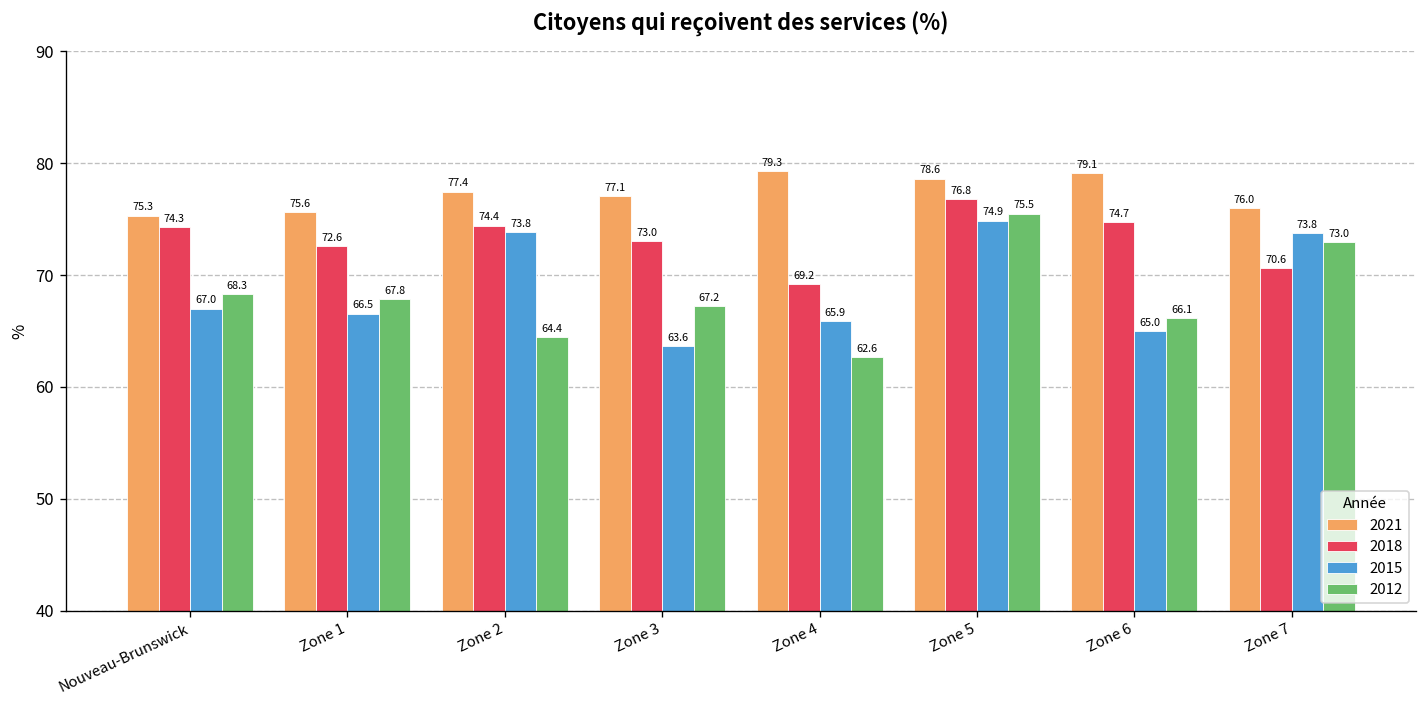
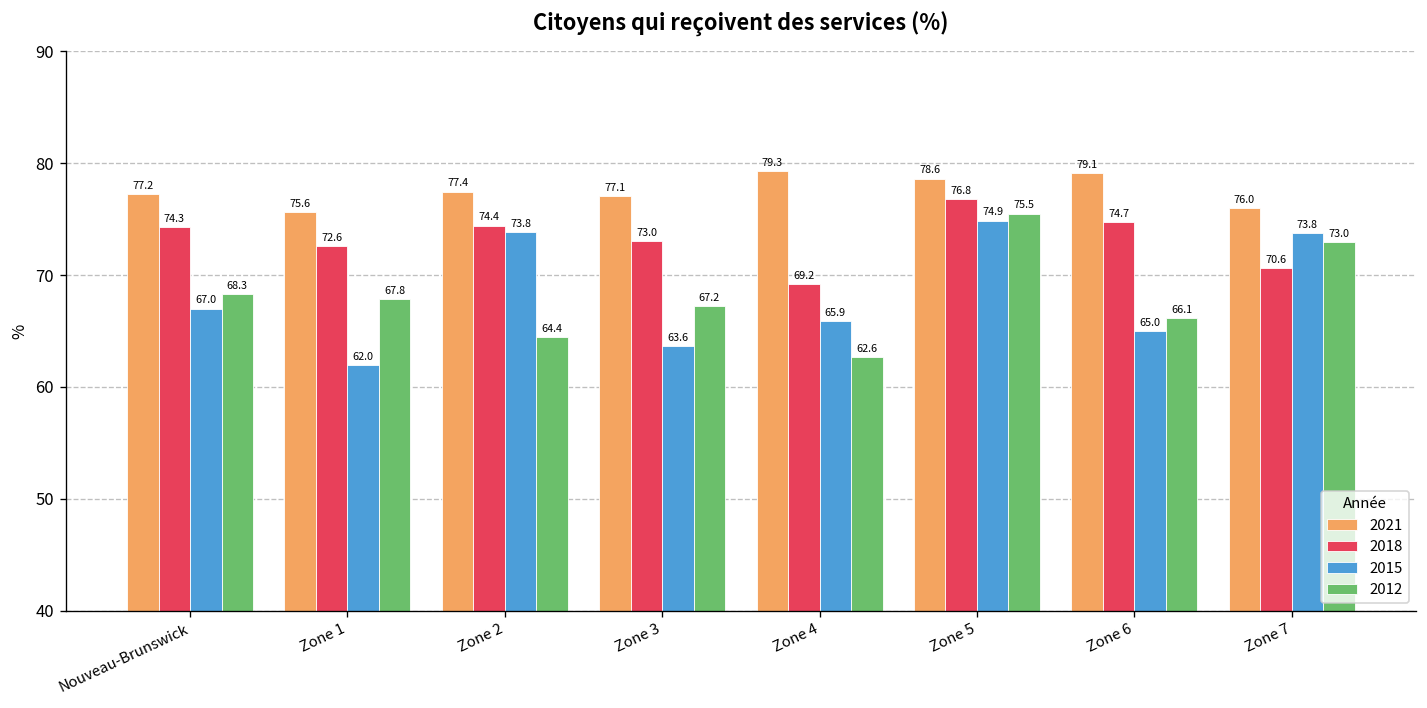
  {
    "2021": {
-     "Nouveau-Brunswick": 75.3,
+     "Nouveau-Brunswick": 77.2,
      "Zone 1": 75.6,
      "Zone 2": 77.4,
      "Zone 3": 77.1,
      "Zone 4": 79.3,
      "Zone 5": 78.6,
      "Zone 6": 79.1,
      "Zone 7": 76.0
    },
    "2018": {
      "Nouveau-Brunswick": 74.3,
      "Zone 1": 72.6,
      "Zone 2": 74.4,
      "Zone 3": 73.0,
      "Zone 4": 69.2,
      "Zone 5": 76.8,
      "Zone 6": 74.7,
      "Zone 7": 70.6
    },
    "2015": {
      "Nouveau-Brunswick": 67.0,
-     "Zone 1": 66.5,
+     "Zone 1": 62.0,
      "Zone 2": 73.8,
      "Zone 3": 63.6,
      "Zone 4": 65.9,
      "Zone 5": 74.9,
      "Zone 6": 65.0,
      "Zone 7": 73.8
    },
    "2012": {
      "Nouveau-Brunswick": 68.3,
      "Zone 1": 67.8,
      "Zone 2": 64.4,
      "Zone 3": 67.2,
      "Zone 4": 62.6,
      "Zone 5": 75.5,
      "Zone 6": 66.1,
      "Zone 7": 73.0
    }
  }
